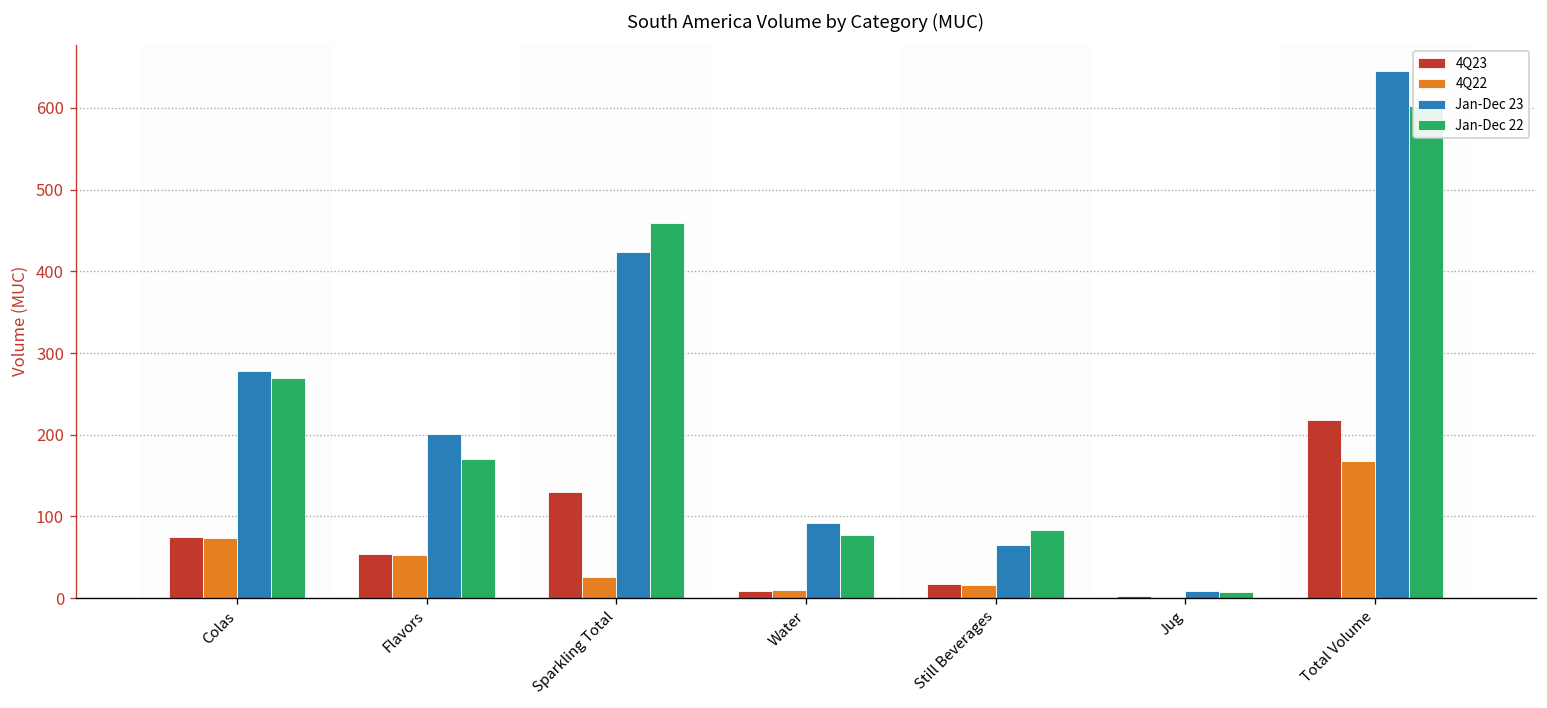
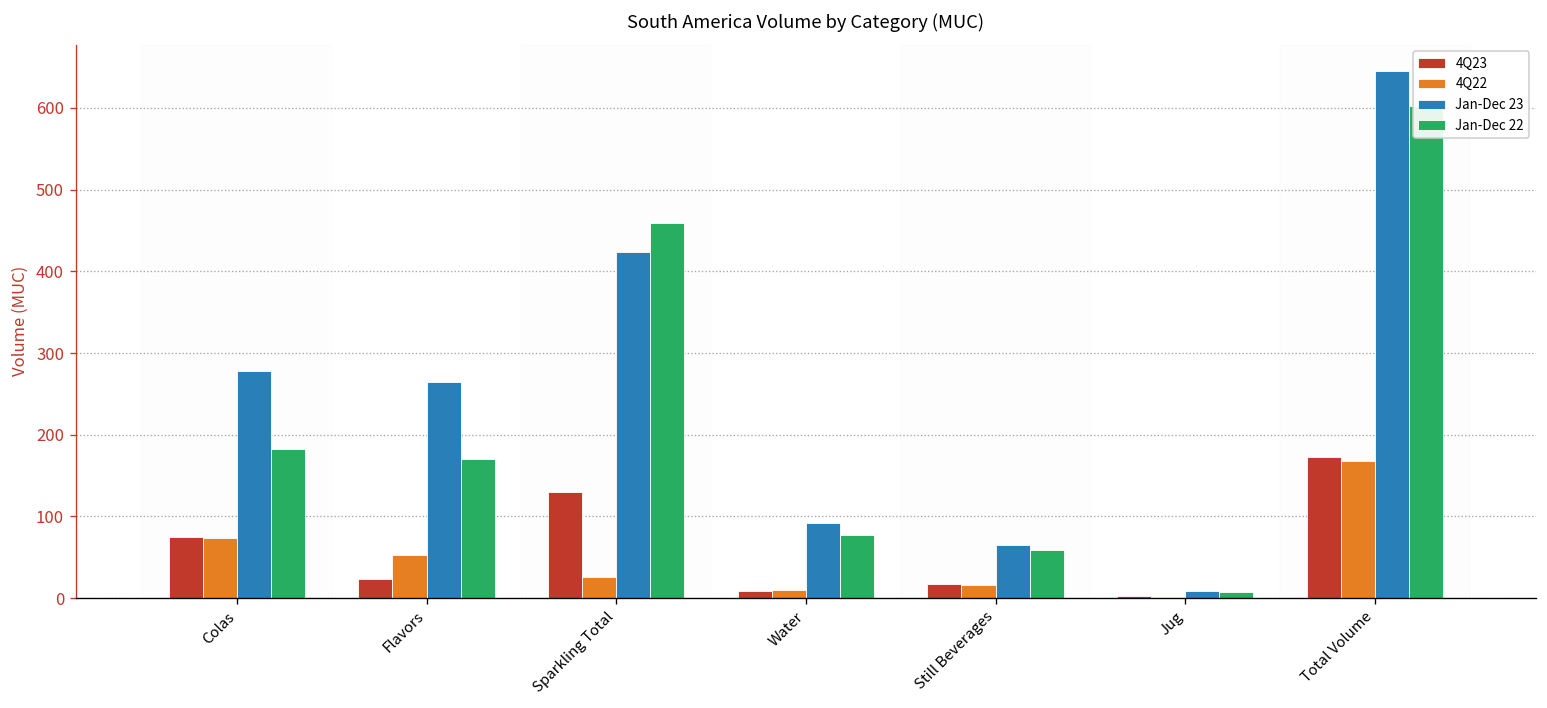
  {
    "4Q23": {
      "Colas": 80,
-     "Flavors": 50,
+     "Flavors": 20,
      "Sparkling Total": 130,
      "Water": 10,
      "Still Beverages": 20,
-     "Total Volume": 220
+     "Total Volume": 170
    },
    "4Q22": {
      "Colas": 70,
      "Flavors": 50,
      "Sparkling Total": 30,
      "Water": 10,
      "Still Beverages": 20,
      "Total Volume": 170
    },
    "Jan-Dec 23": {
      "Colas": 280,
-     "Flavors": 200,
+     "Flavors": 270,
      "Sparkling Total": 420,
      "Water": 90,
      "Still Beverages": 70,
      "Jug": 10,
      "Total Volume": 650
    },
    "Jan-Dec 22": {
-     "Colas": 270,
+     "Colas": 180,
      "Flavors": 170,
      "Sparkling Total": 460,
      "Water": 80,
-     "Still Beverages": 80,
+     "Still Beverages": 60,
      "Jug": 10
    }
  }
